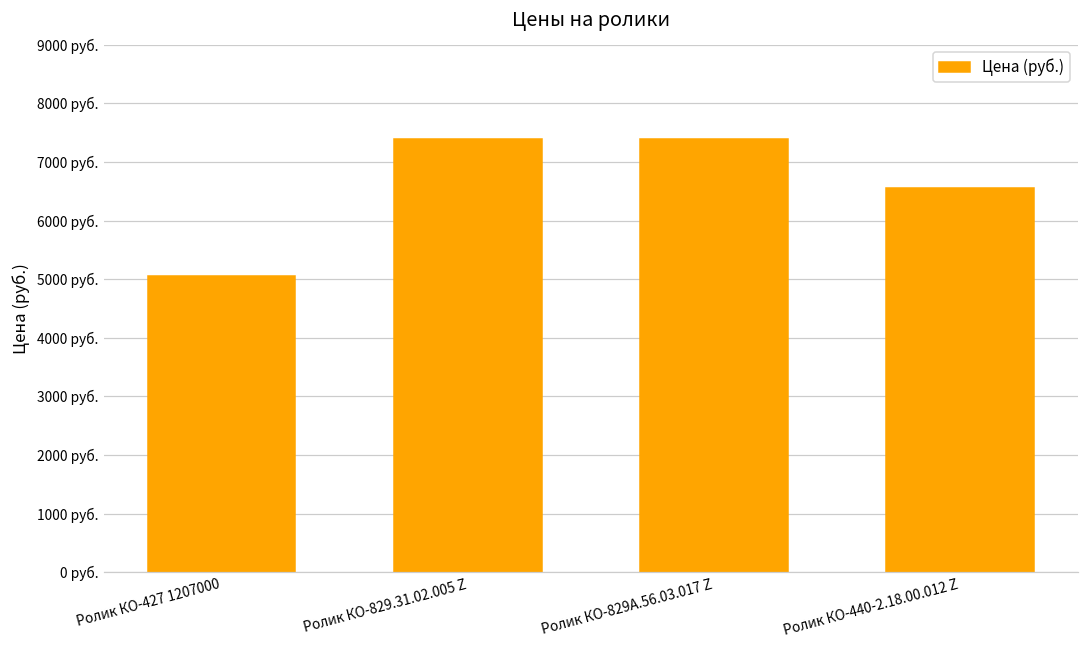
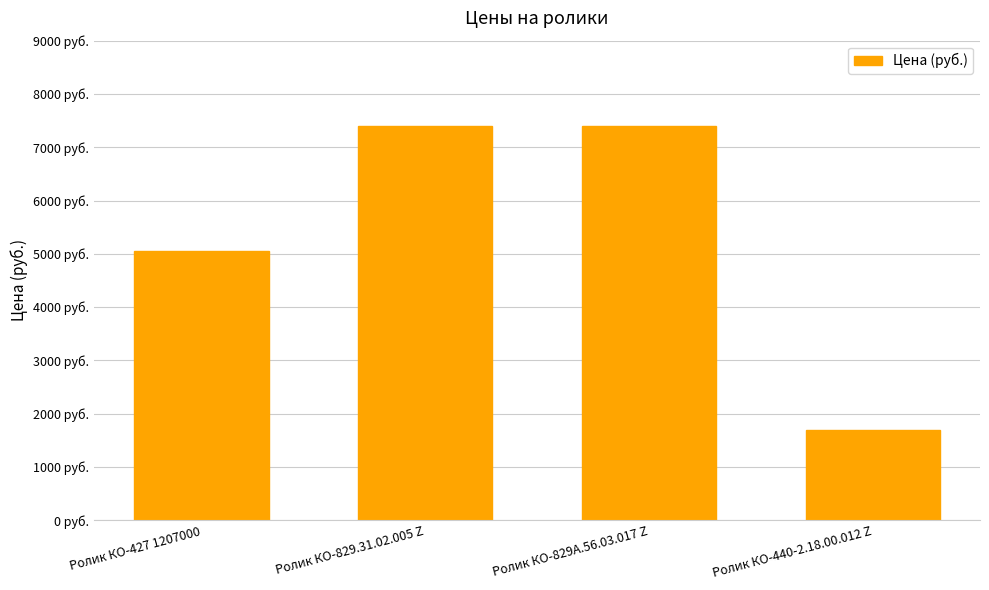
  {
    "Ролик КО-427 1207000": "5000 руб.",
    "Ролик КО-829.31.02.005 Z": "7400 руб.",
    "Ролик КО-829А.56.03.017 Z": "7400 руб.",
-   "Ролик КО-440-2.18.00.012 Z": "6600 руб."
+   "Ролик КО-440-2.18.00.012 Z": "1700 руб."
  }
